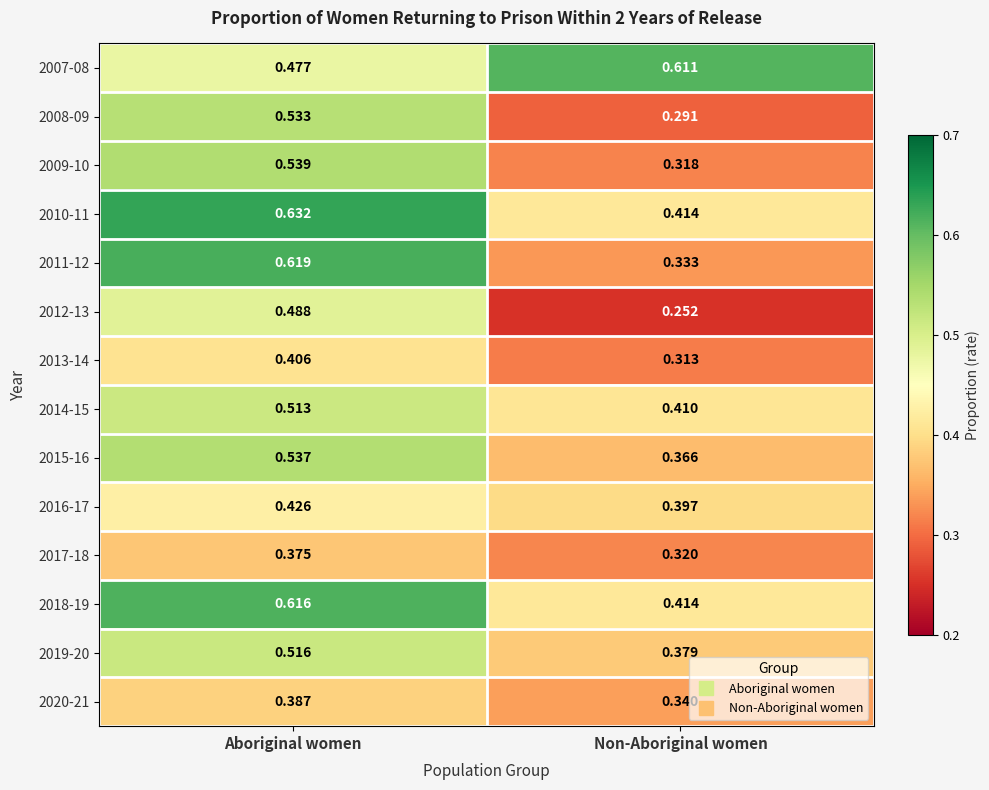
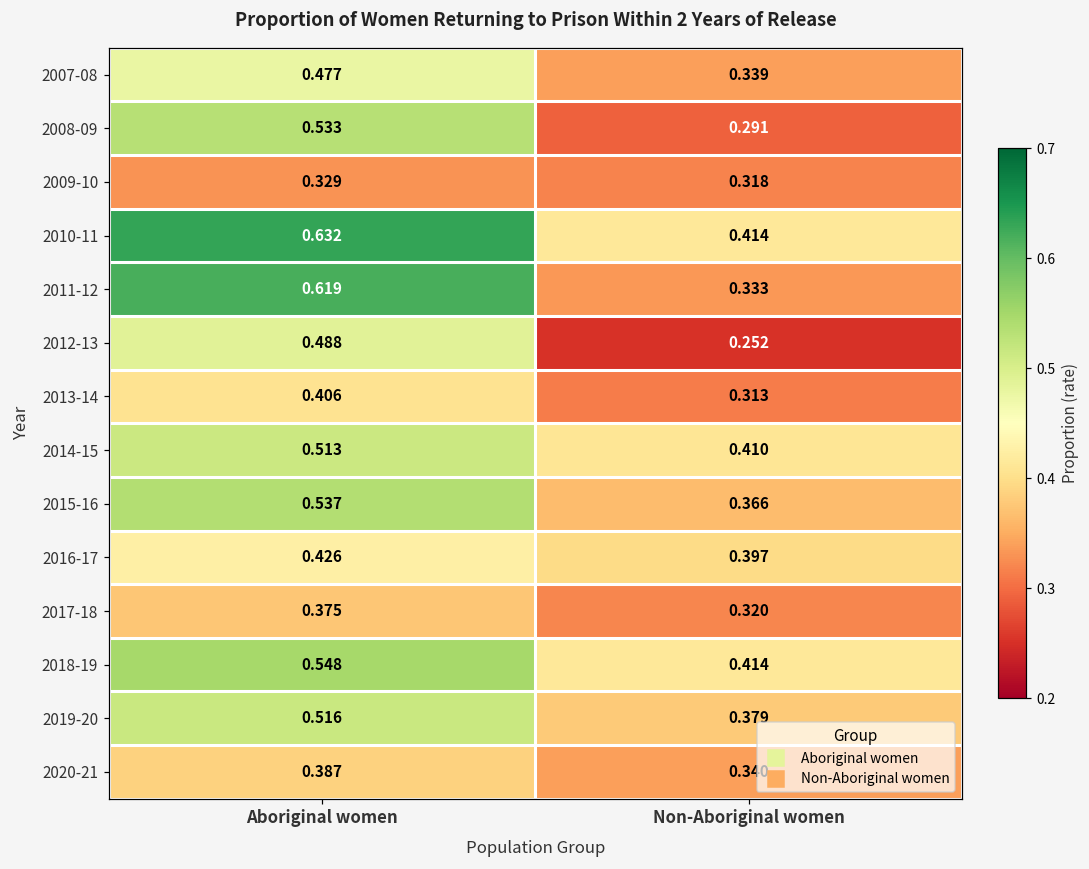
  {
    "2007-08": {
      "Aboriginal women": 0.477,
-     "Non-Aboriginal women": 0.611
+     "Non-Aboriginal women": 0.339
    },
    "2008-09": {
      "Aboriginal women": 0.533,
      "Non-Aboriginal women": 0.291
    },
    "2009-10": {
-     "Aboriginal women": 0.539,
+     "Aboriginal women": 0.329,
      "Non-Aboriginal women": 0.318
    },
    "2010-11": {
      "Aboriginal women": 0.632,
      "Non-Aboriginal women": 0.414
    },
    "2011-12": {
      "Aboriginal women": 0.619,
      "Non-Aboriginal women": 0.333
    },
    "2012-13": {
      "Aboriginal women": 0.488,
      "Non-Aboriginal women": 0.252
    },
    "2013-14": {
      "Aboriginal women": 0.406,
      "Non-Aboriginal women": 0.313
    },
    "2014-15": {
      "Aboriginal women": 0.513,
      "Non-Aboriginal women": 0.410
    },
    "2015-16": {
      "Aboriginal women": 0.537,
      "Non-Aboriginal women": 0.366
    },
    "2016-17": {
      "Aboriginal women": 0.426,
      "Non-Aboriginal women": 0.397
    },
    "2017-18": {
      "Aboriginal women": 0.375,
      "Non-Aboriginal women": 0.320
    },
    "2018-19": {
-     "Aboriginal women": 0.616,
+     "Aboriginal women": 0.548,
      "Non-Aboriginal women": 0.414
    },
    "2019-20": {
      "Aboriginal women": 0.516
    },
    "2020-21": {
      "Aboriginal women": 0.387
    }
  }
